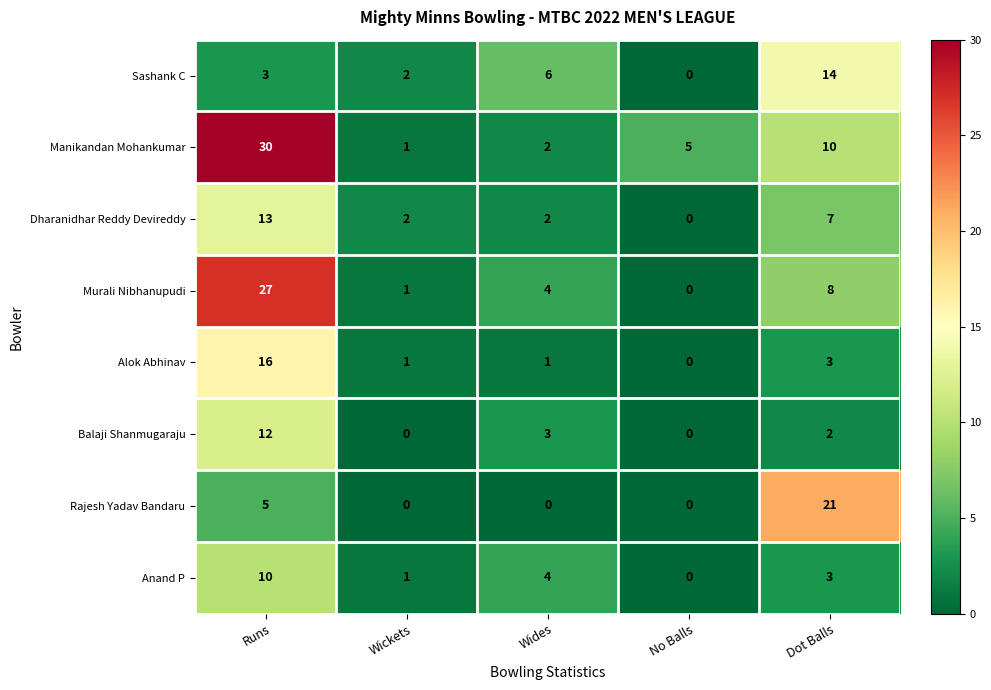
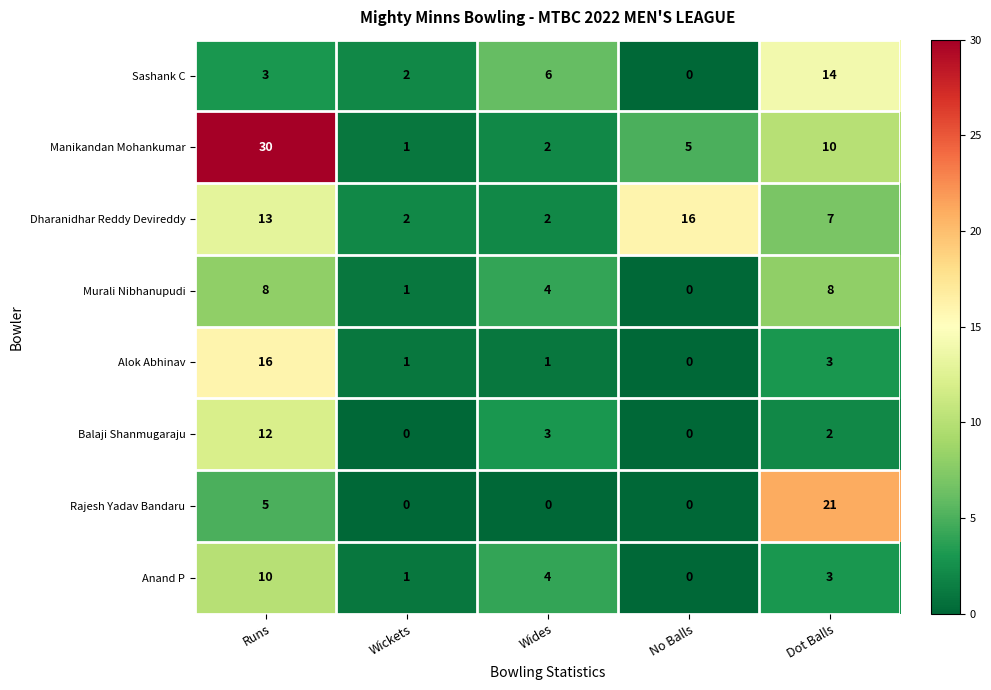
  {
    "Sashank C": {
      "Runs": 3,
      "Wickets": 2,
      "Wides": 6,
      "No Balls": 0,
      "Dot Balls": 14
    },
    "Manikandan Mohankumar": {
      "Runs": 30,
      "Wickets": 1,
      "Wides": 2,
      "No Balls": 5,
      "Dot Balls": 10
    },
    "Dharanidhar Reddy Devireddy": {
      "Runs": 13,
      "Wickets": 2,
      "Wides": 2,
-     "No Balls": 0,
+     "No Balls": 16,
      "Dot Balls": 7
    },
    "Murali Nibhanupudi": {
-     "Runs": 27,
+     "Runs": 8,
      "Wickets": 1,
      "Wides": 4,
      "No Balls": 0,
      "Dot Balls": 8
    },
    "Alok Abhinav": {
      "Runs": 16,
      "Wickets": 1,
      "Wides": 1,
      "No Balls": 0,
      "Dot Balls": 3
    },
    "Balaji Shanmugaraju": {
      "Runs": 12,
      "Wickets": 0,
      "Wides": 3,
      "No Balls": 0,
      "Dot Balls": 2
    },
    "Rajesh Yadav Bandaru": {
      "Runs": 5,
      "Wickets": 0,
      "Wides": 0,
      "No Balls": 0,
      "Dot Balls": 21
    },
    "Anand P": {
      "Runs": 10,
      "Wickets": 1,
      "Wides": 4,
      "No Balls": 0,
      "Dot Balls": 3
    }
  }
